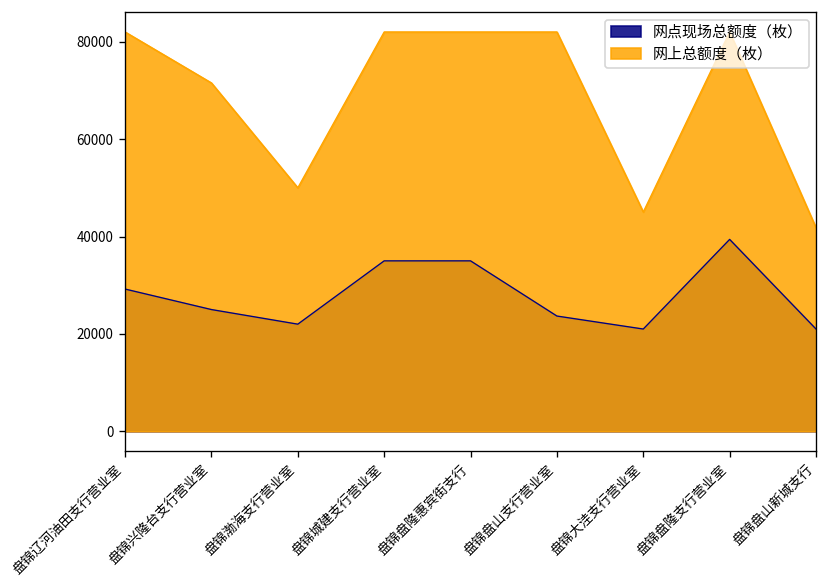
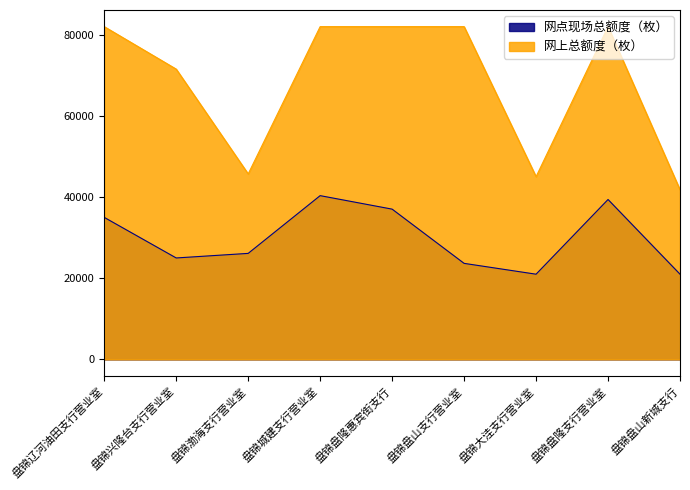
  {
    "网点现场总额度（枚）": {
-     "盘锦辽河油田支行营业室": 29000,
+     "盘锦辽河油田支行营业室": 35000,
      "盘锦兴隆台支行营业室": 25000,
-     "盘锦渤海支行营业室": 22000,
-     "盘锦城建支行营业室": 35000,
-     "盘锦盘隆惠宾街支行": 35000,
+     "盘锦渤海支行营业室": 26000,
+     "盘锦城建支行营业室": 40000,
+     "盘锦盘隆惠宾街支行": 37000,
      "盘锦盘山支行营业室": 24000,
      "盘锦大洼支行营业室": 21000,
      "盘锦盘隆支行营业室": 39000,
      "盘锦盘山新城支行": 21000
    },
    "网上总额度（枚）": {
      "盘锦辽河油田支行营业室": 82000,
      "盘锦兴隆台支行营业室": 72000,
-     "盘锦渤海支行营业室": 50000,
+     "盘锦渤海支行营业室": 46000,
      "盘锦城建支行营业室": 82000,
      "盘锦盘隆惠宾街支行": 82000,
      "盘锦盘山支行营业室": 82000,
      "盘锦大洼支行营业室": 45000,
      "盘锦盘山新城支行": 42000
    }
  }
